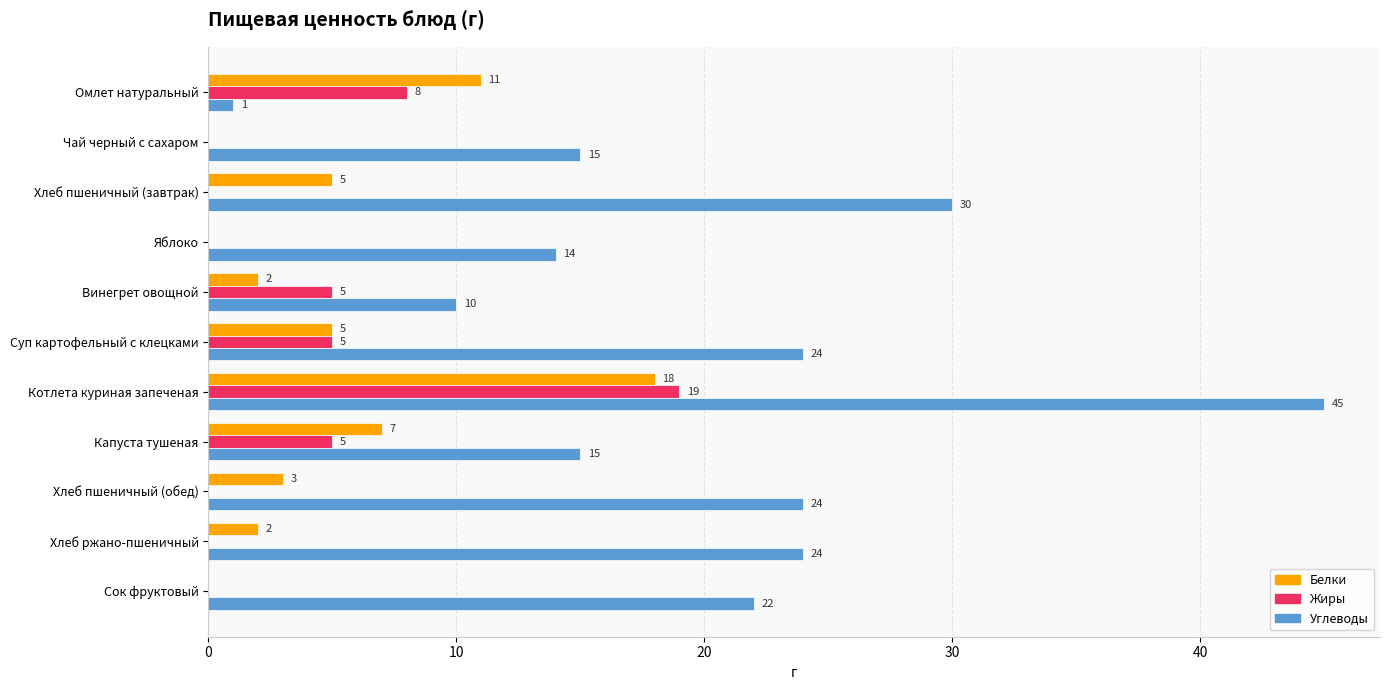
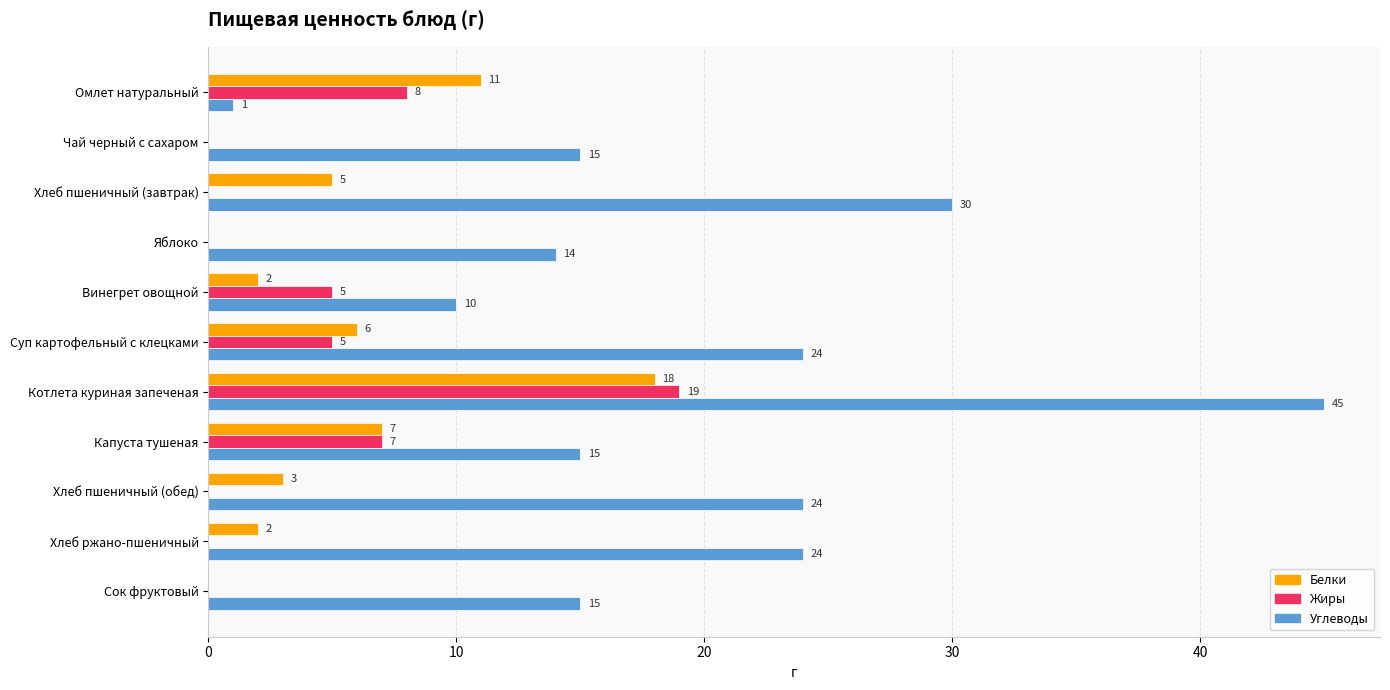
  {
    "Белки": {
      "Омлет натуральный": 11,
      "Хлеб пшеничный (завтрак)": 5,
      "Винегрет овощной": 2,
-     "Суп картофельный с клецками": 5,
+     "Суп картофельный с клецками": 6,
      "Котлета куриная запеченая": 18,
      "Капуста тушеная": 7,
      "Хлеб пшеничный (обед)": 3,
      "Хлеб ржано-пшеничный": 2
    },
    "Жиры": {
      "Омлет натуральный": 8,
      "Винегрет овощной": 5,
      "Суп картофельный с клецками": 5,
      "Котлета куриная запеченая": 19,
-     "Капуста тушеная": 5
+     "Капуста тушеная": 7
    },
    "Углеводы": {
      "Омлет натуральный": 1,
      "Чай черный с сахаром": 15,
      "Хлеб пшеничный (завтрак)": 30,
      "Яблоко": 14,
      "Винегрет овощной": 10,
      "Суп картофельный с клецками": 24,
      "Котлета куриная запеченая": 45,
      "Капуста тушеная": 15,
      "Хлеб пшеничный (обед)": 24,
      "Хлеб ржано-пшеничный": 24,
-     "Сок фруктовый": 22
+     "Сок фруктовый": 15
    }
  }
